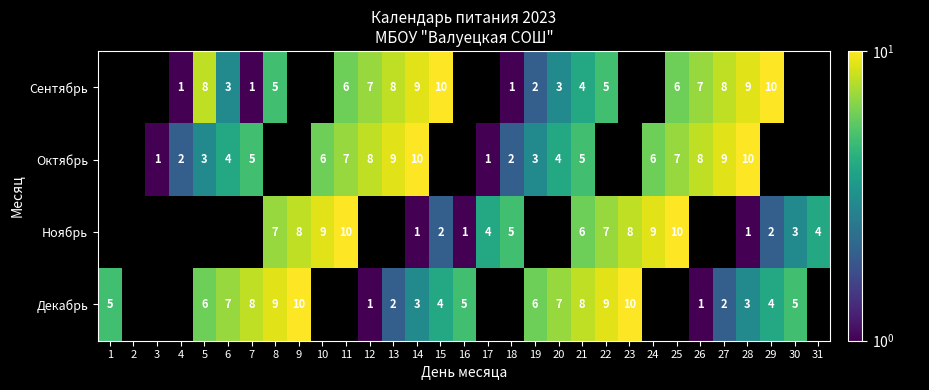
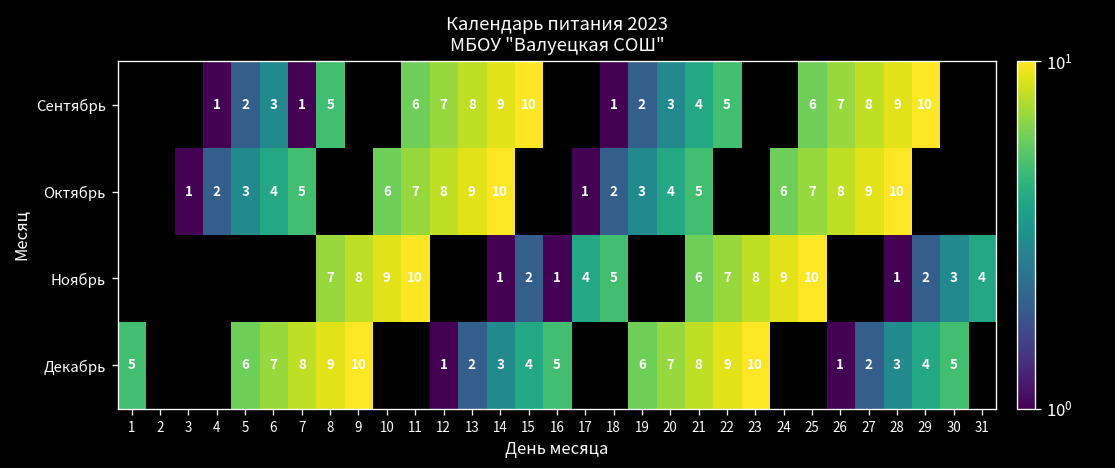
  {
    "Сентябрь": {
      "4": 1,
-     "5": 8,
+     "5": 2,
      "6": 3,
      "7": 1,
      "8": 5,
      "11": 6,
      "12": 7,
      "13": 8,
      "14": 9,
      "15": 10,
      "18": 1,
      "19": 2,
      "20": 3,
      "21": 4,
      "22": 5,
      "25": 6,
      "26": 7,
      "27": 8,
      "28": 9,
      "29": 10
    },
    "Октябрь": {
      "3": 1,
      "4": 2,
      "5": 3,
      "6": 4,
      "7": 5,
      "10": 6,
      "11": 7,
      "12": 8,
      "13": 9,
      "14": 10,
      "17": 1,
      "18": 2,
      "19": 3,
      "20": 4,
      "21": 5,
      "24": 6,
      "25": 7,
      "26": 8,
      "27": 9,
      "28": 10
    },
    "Ноябрь": {
      "8": 7,
      "9": 8,
      "10": 9,
      "11": 10,
      "14": 1,
      "15": 2,
      "16": 1,
      "17": 4,
      "18": 5,
      "21": 6,
      "22": 7,
      "23": 8,
      "24": 9,
      "25": 10,
      "28": 1,
      "29": 2,
      "30": 3,
      "31": 4
    },
    "Декабрь": {
      "1": 5,
      "5": 6,
      "6": 7,
      "7": 8,
      "8": 9,
      "9": 10,
      "12": 1,
      "13": 2,
      "14": 3,
      "15": 4,
      "16": 5,
      "19": 6,
      "20": 7,
      "21": 8,
      "22": 9,
      "23": 10,
      "26": 1,
      "27": 2,
      "28": 3,
      "29": 4,
      "30": 5
    }
  }
